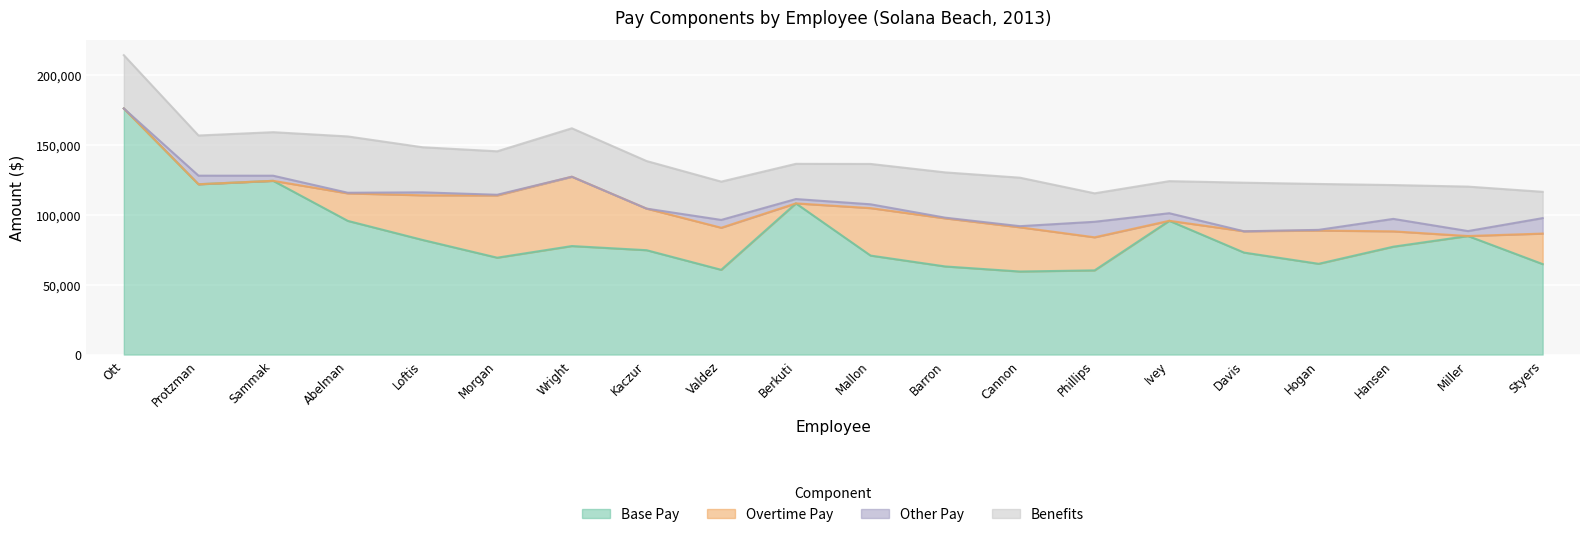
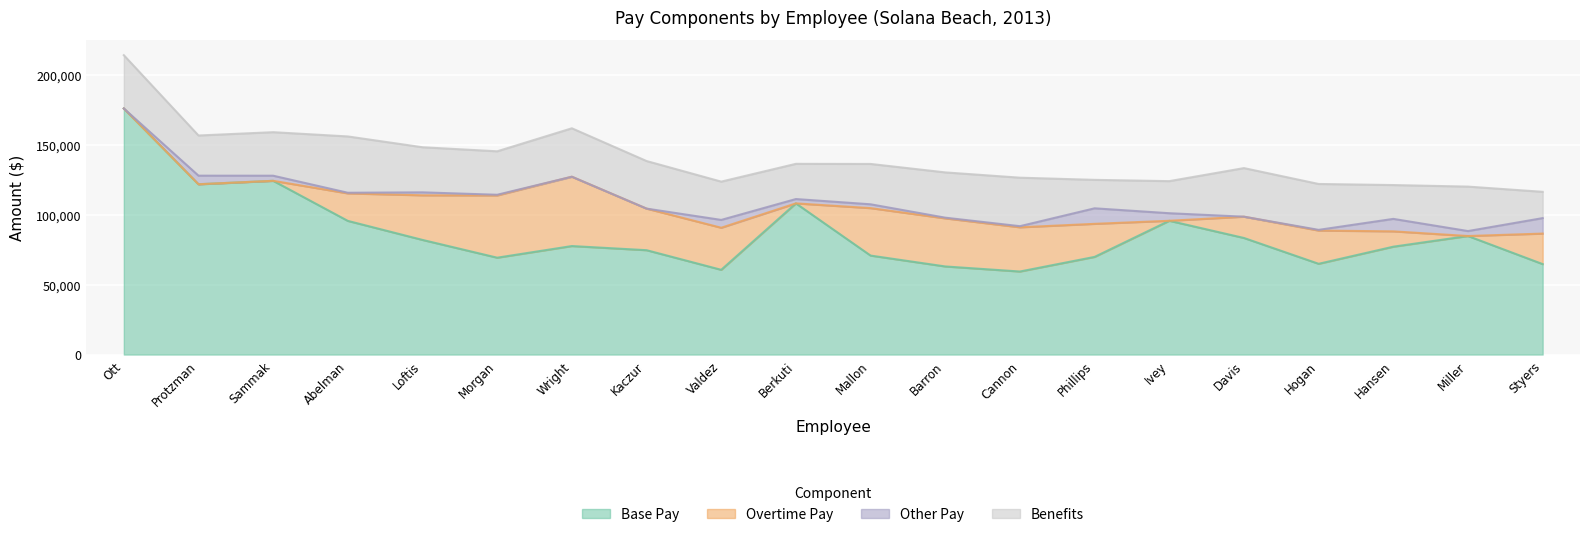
  {
    "Base Pay": {
      "Abelman": "96,000",
      "Loftis": "82,000",
      "Morgan": "69,000",
      "Wright": "78,000",
      "Kaczur": "75,000",
      "Valdez": "61,000",
      "Mallon": "71,000",
      "Barron": "63,000",
      "Cannon": "59,000",
-     "Phillips": "60,000",
-     "Davis": "73,000",
+     "Phillips": "70,000",
+     "Davis": "84,000",
      "Hogan": "65,000",
      "Hansen": "77,000",
      "Styers": "65,000"
    },
    "Overtime Pay": {
      "Loftis": "32,000",
      "Valdez": "30,000",
      "Mallon": "34,000",
      "Phillips": "24,000",
      "Hansen": "11,000",
      "Styers": "22,000"
    }
  }
